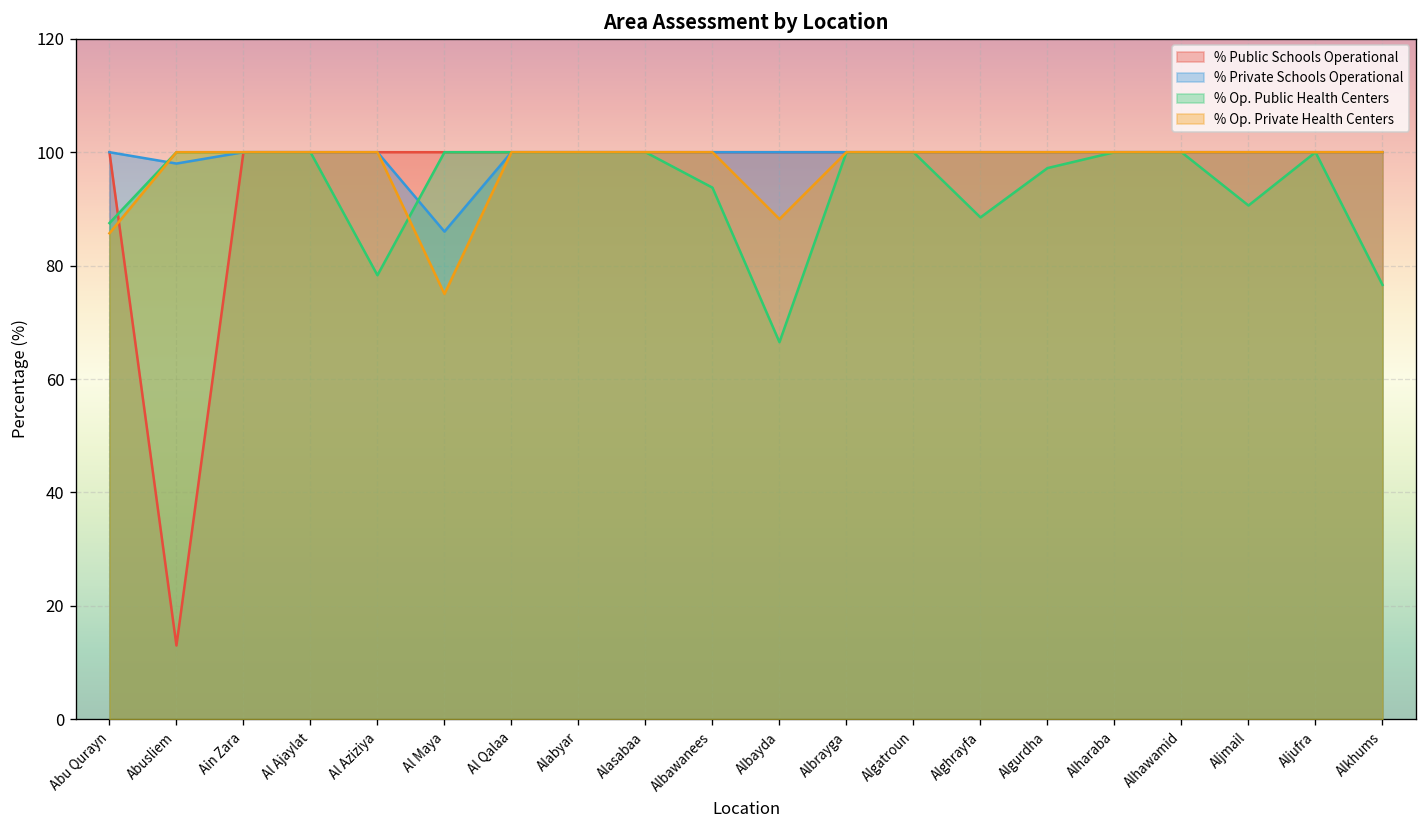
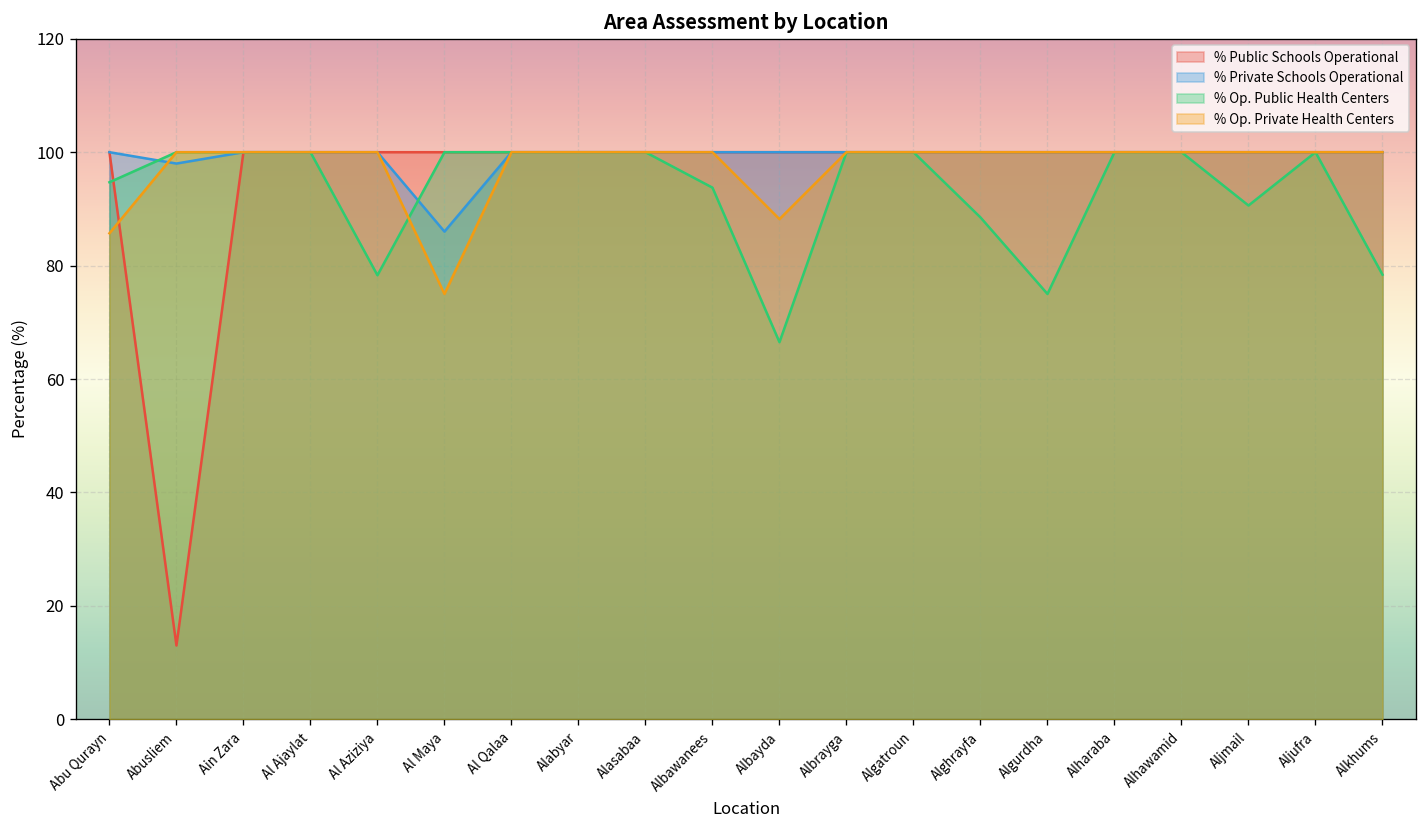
  {
    "% Private Schools Operational": {
      "Abusliem": 98,
      "Al Maya": 86
    },
    "% Op. Public Health Centers": {
-     "Abu Qurayn": 88,
+     "Abu Qurayn": 95,
      "Al Aziziya": 78,
      "Albawanees": 94,
      "Albayda": 67,
      "Alghrayfa": 89,
-     "Algurdha": 97,
+     "Algurdha": 75,
      "Aljmail": 91,
-     "Alkhums": 77
+     "Alkhums": 78
    }
  }
